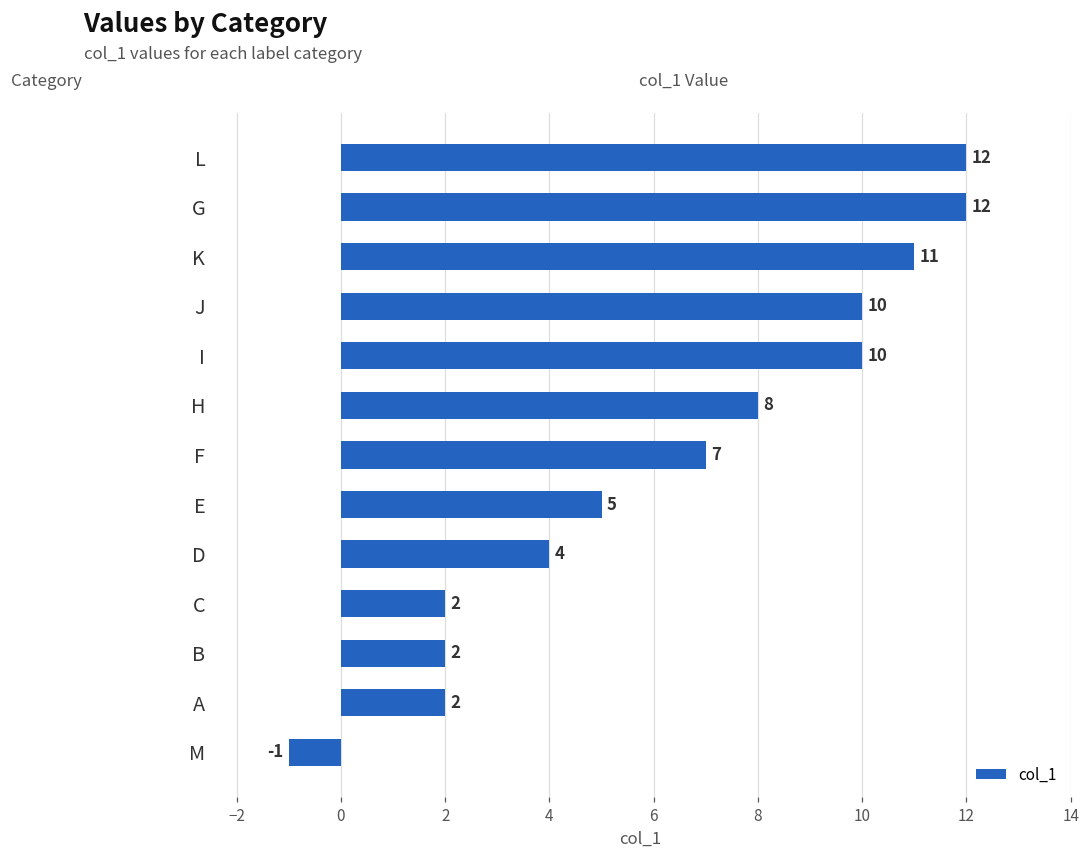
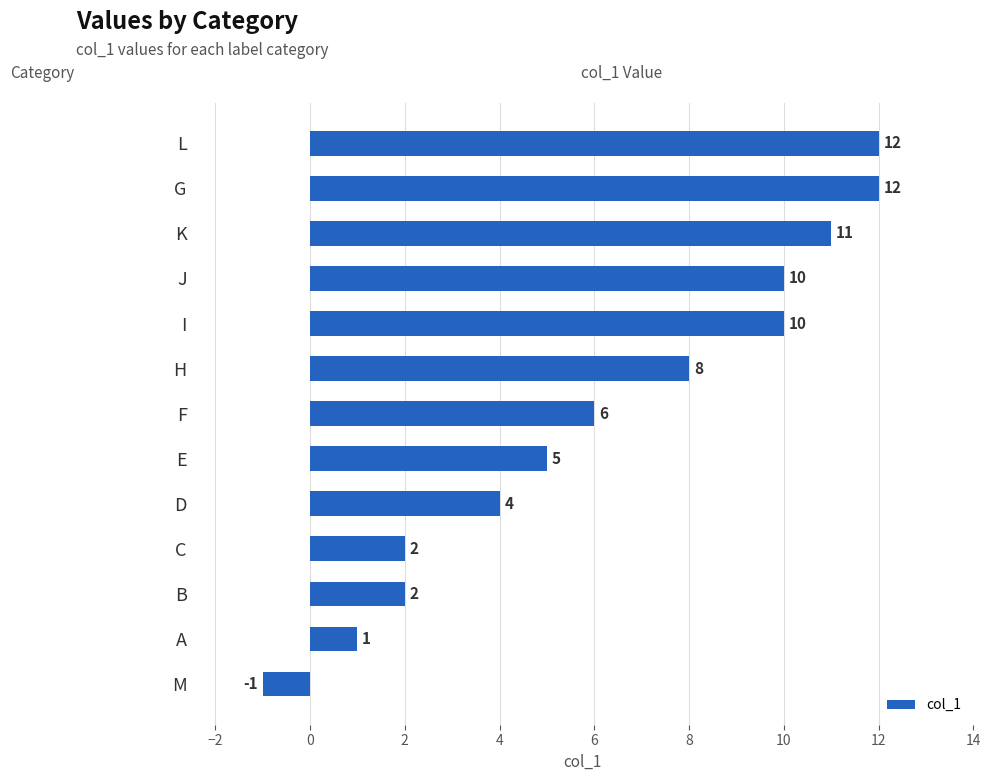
  {
    "L": 12,
    "G": 12,
    "K": 11,
    "J": 10,
    "I": 10,
    "H": 8,
-   "F": 7,
+   "F": 6,
    "E": 5,
    "D": 4,
    "C": 2,
    "B": 2,
-   "A": 2,
+   "A": 1,
    "M": -1
  }
